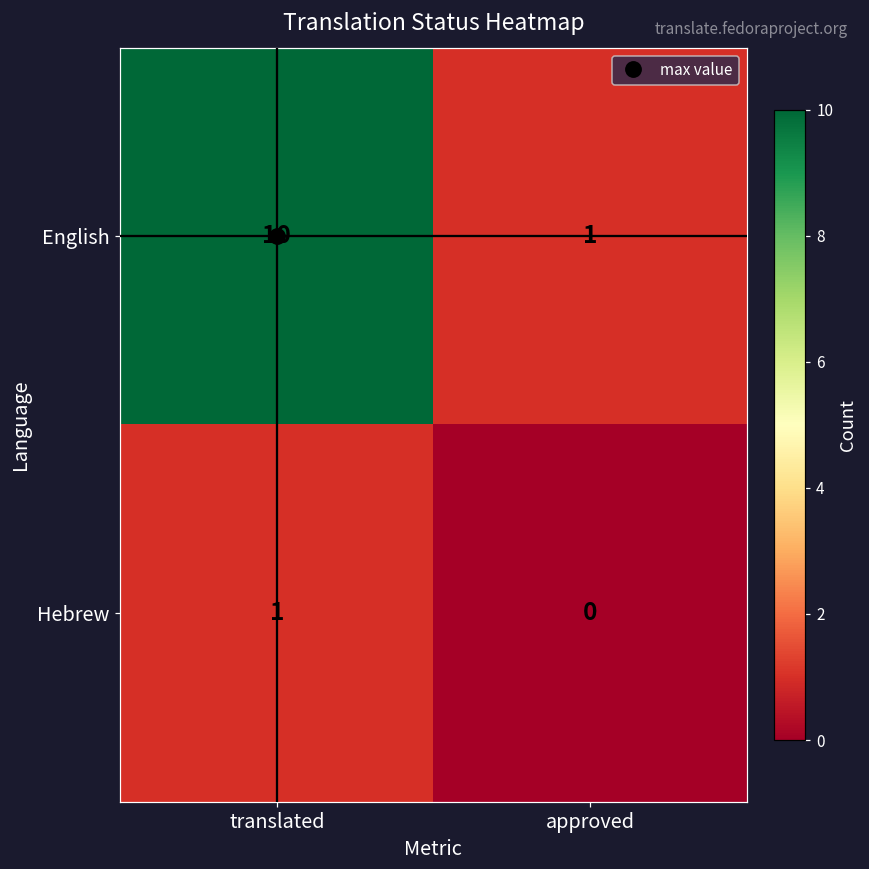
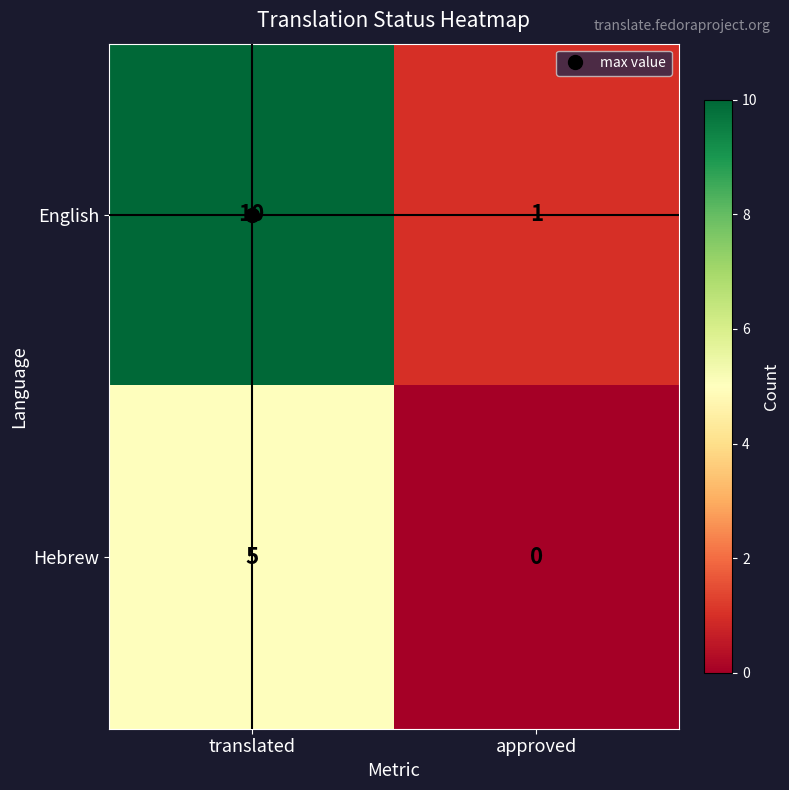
  {
    "English": {
      "approved": 1
    },
    "Hebrew": {
-     "translated": 1,
+     "translated": 5,
      "approved": 0
    }
  }
